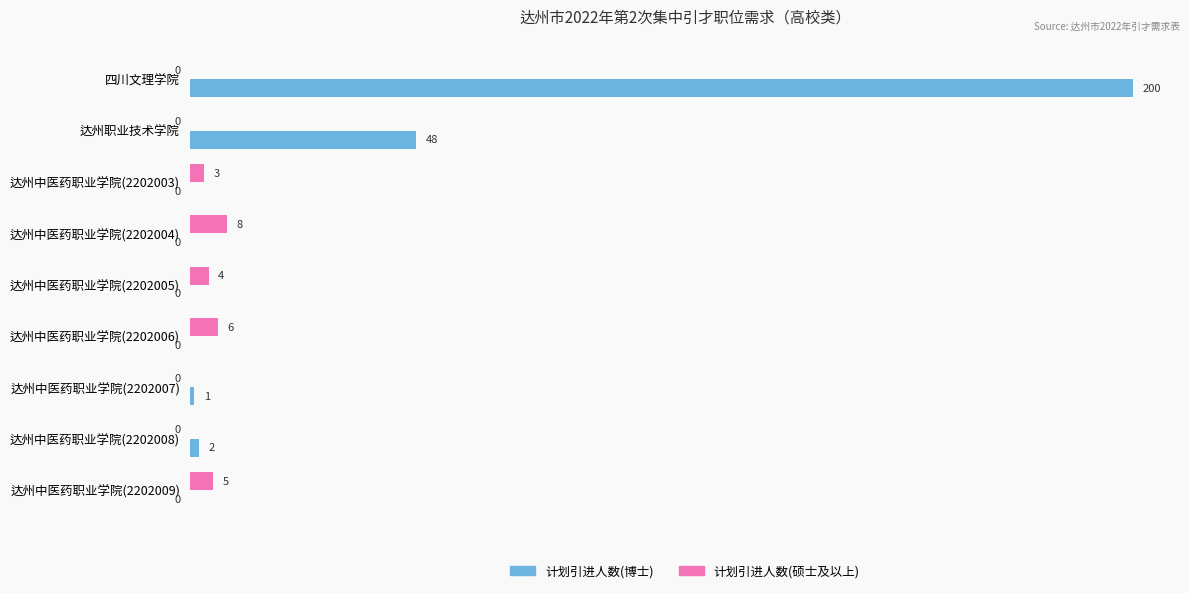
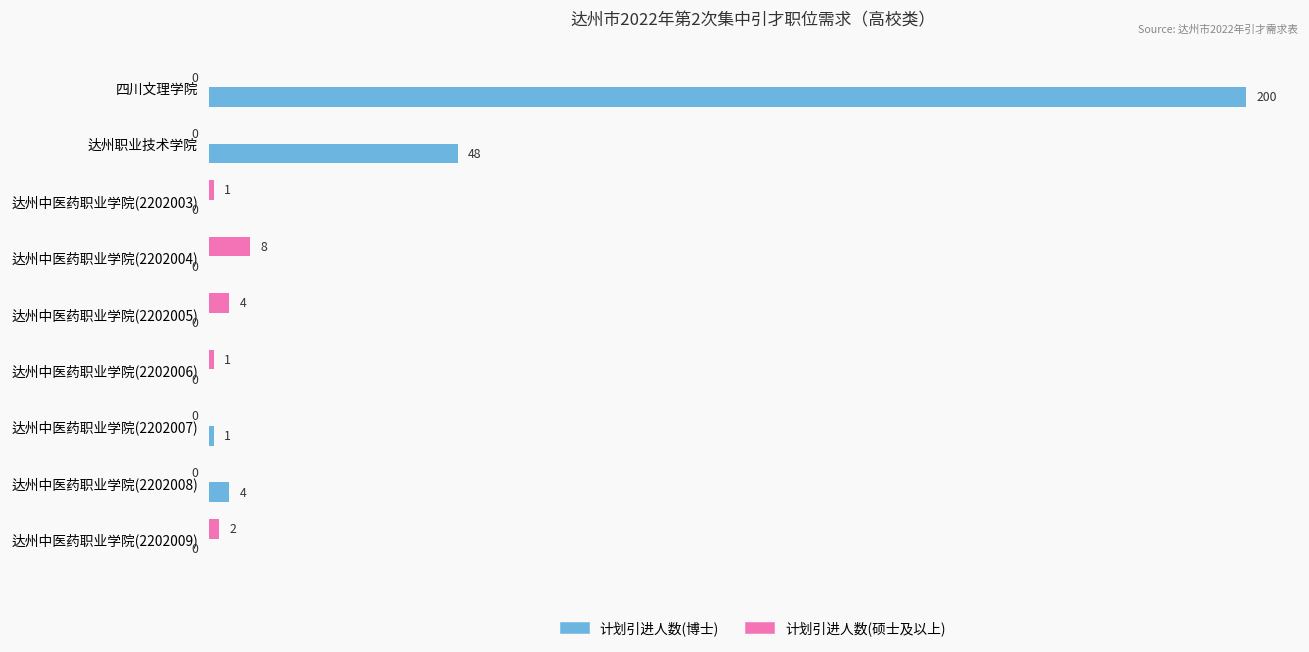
  {
    "计划引进人数(博士)": {
      "四川文理学院": 200,
      "达州职业技术学院": 48,
      "达州中医药职业学院(2202003)": 0,
      "达州中医药职业学院(2202004)": 0,
      "达州中医药职业学院(2202005)": 0,
      "达州中医药职业学院(2202006)": 0,
      "达州中医药职业学院(2202007)": 1,
-     "达州中医药职业学院(2202008)": 2,
+     "达州中医药职业学院(2202008)": 4,
      "达州中医药职业学院(2202009)": 0
    },
    "计划引进人数(硕士及以上)": {
      "四川文理学院": 0,
      "达州职业技术学院": 0,
-     "达州中医药职业学院(2202003)": 3,
+     "达州中医药职业学院(2202003)": 1,
      "达州中医药职业学院(2202004)": 8,
      "达州中医药职业学院(2202005)": 4,
-     "达州中医药职业学院(2202006)": 6,
+     "达州中医药职业学院(2202006)": 1,
      "达州中医药职业学院(2202007)": 0,
      "达州中医药职业学院(2202008)": 0,
-     "达州中医药职业学院(2202009)": 5
+     "达州中医药职业学院(2202009)": 2
    }
  }
